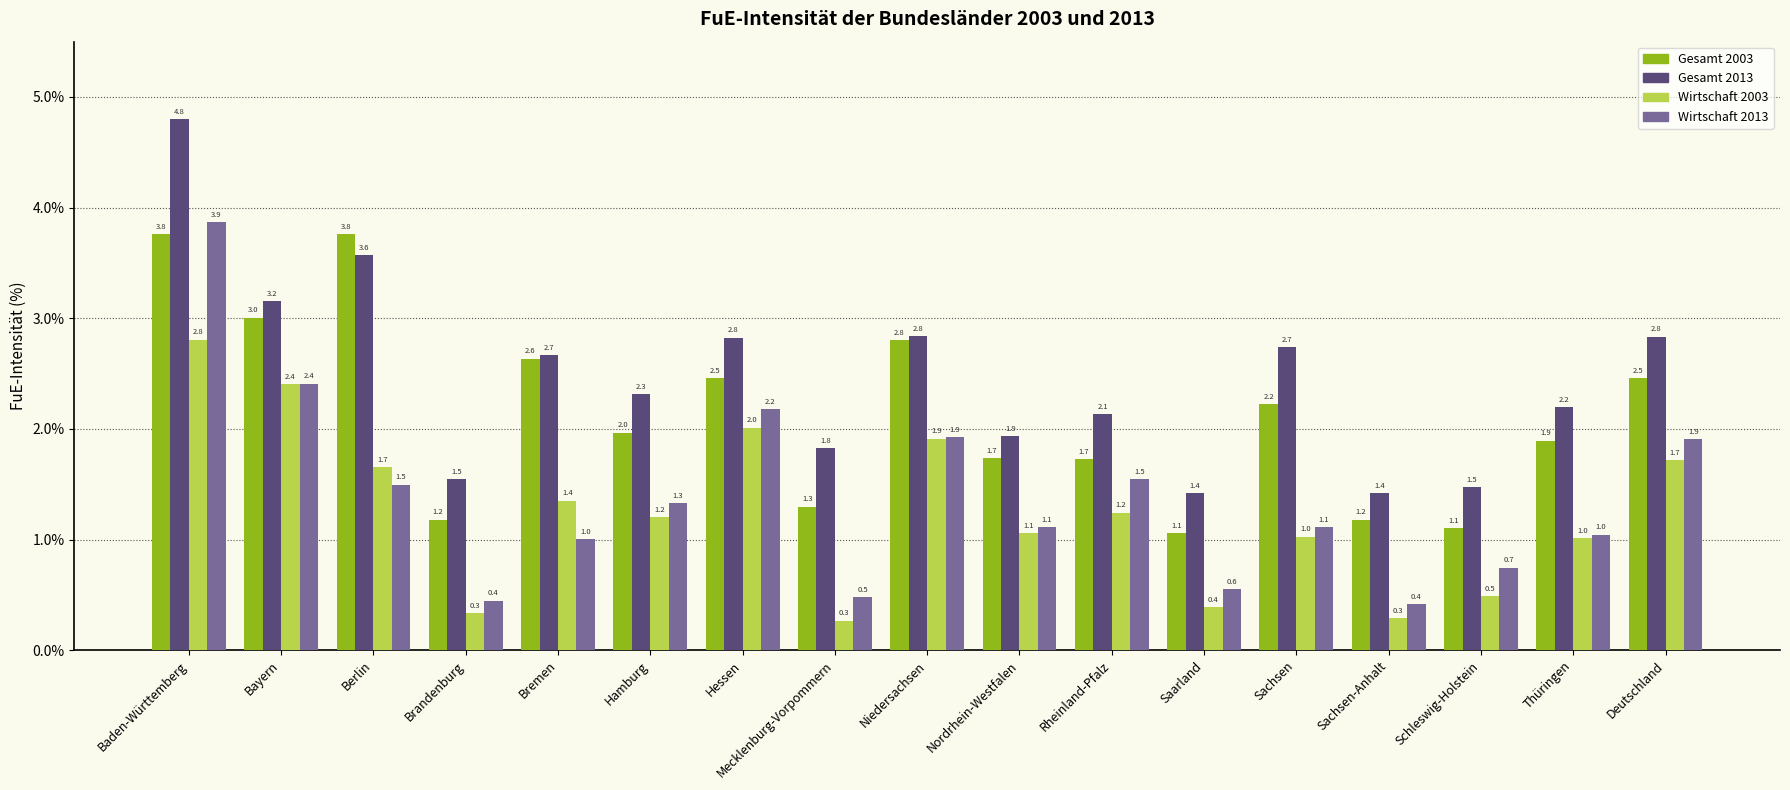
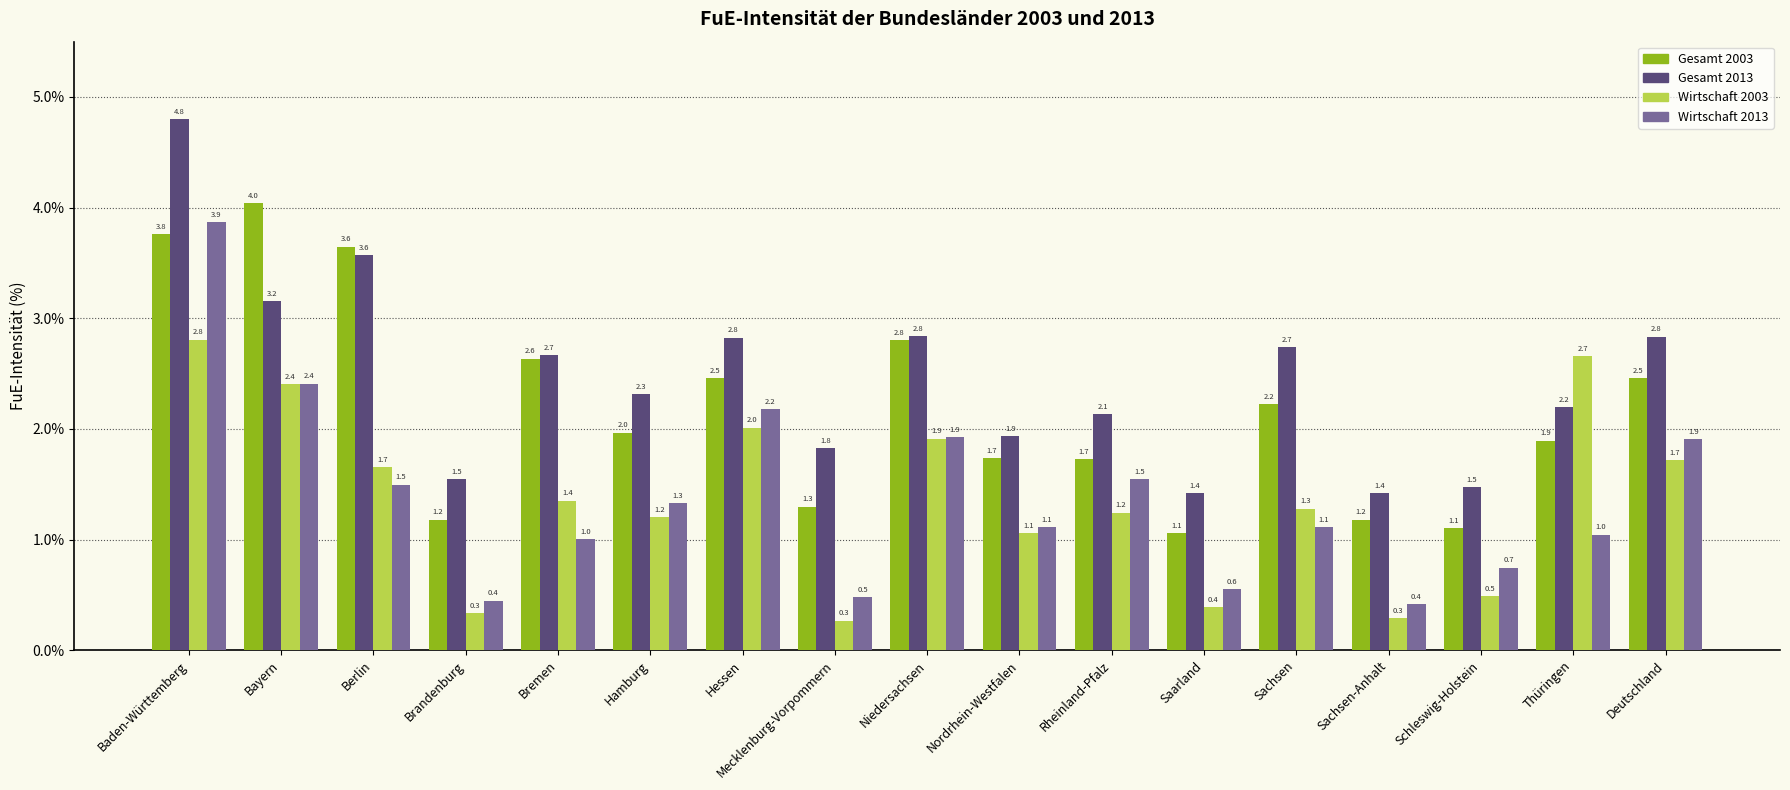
  {
    "Gesamt 2003": {
      "Baden-Württemberg": 3.8,
-     "Bayern": 3.0,
-     "Berlin": 3.8,
+     "Bayern": 4.0,
+     "Berlin": 3.6,
      "Brandenburg": 1.2,
      "Bremen": 2.6,
      "Hamburg": 2.0,
      "Hessen": 2.5,
      "Mecklenburg-Vorpommern": 1.3,
      "Niedersachsen": 2.8,
      "Nordrhein-Westfalen": 1.7,
      "Rheinland-Pfalz": 1.7,
      "Saarland": 1.1,
      "Sachsen": 2.2,
      "Sachsen-Anhalt": 1.2,
      "Schleswig-Holstein": 1.1,
      "Thüringen": 1.9,
      "Deutschland": 2.5
    },
    "Wirtschaft 2003": {
      "Baden-Württemberg": 2.8,
      "Bayern": 2.4,
      "Berlin": 1.7,
      "Brandenburg": 0.3,
      "Bremen": 1.4,
      "Hamburg": 1.2,
      "Hessen": 2.0,
      "Mecklenburg-Vorpommern": 0.3,
      "Niedersachsen": 1.9,
      "Nordrhein-Westfalen": 1.1,
      "Rheinland-Pfalz": 1.2,
      "Saarland": 0.4,
-     "Sachsen": 1.0,
+     "Sachsen": 1.3,
      "Sachsen-Anhalt": 0.3,
      "Schleswig-Holstein": 0.5,
-     "Thüringen": 1.0,
+     "Thüringen": 2.7,
      "Deutschland": 1.7
    }
  }
